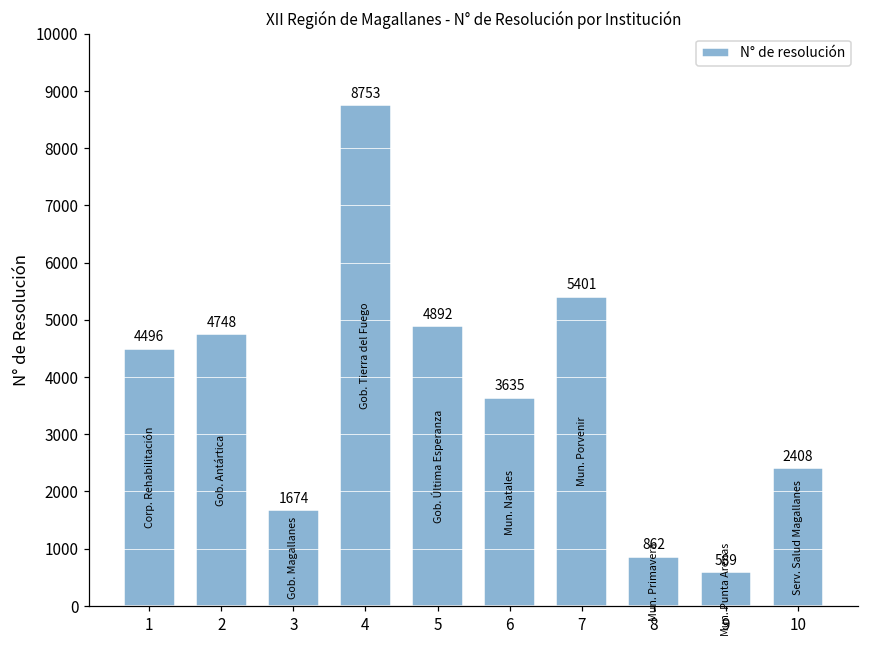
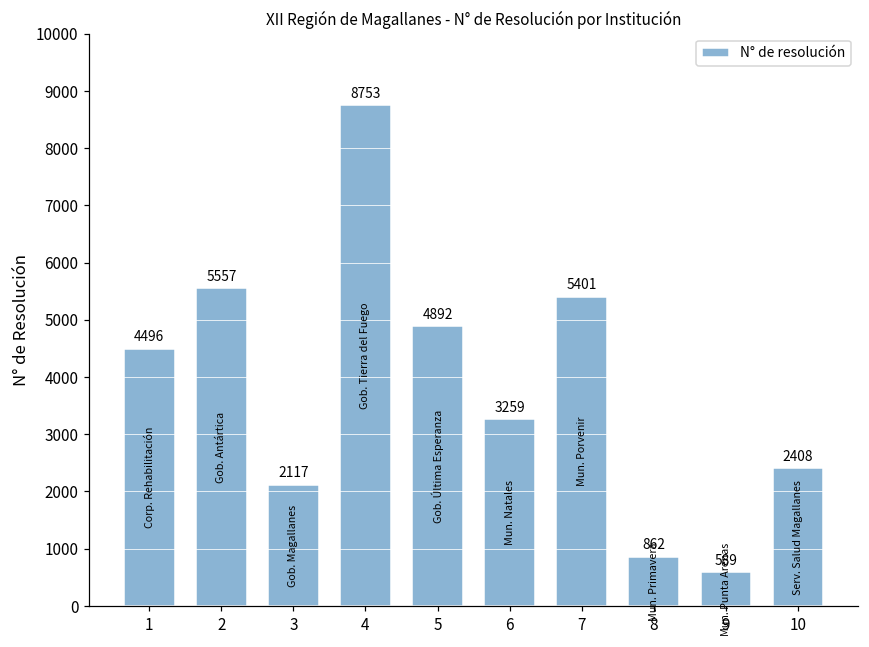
  {
    "1": 4496,
-   "2": 4748,
-   "3": 1674,
+   "2": 5557,
+   "3": 2117,
    "4": 8753,
    "5": 4892,
-   "6": 3635,
+   "6": 3259,
    "7": 5401,
    "10": 2408
  }
